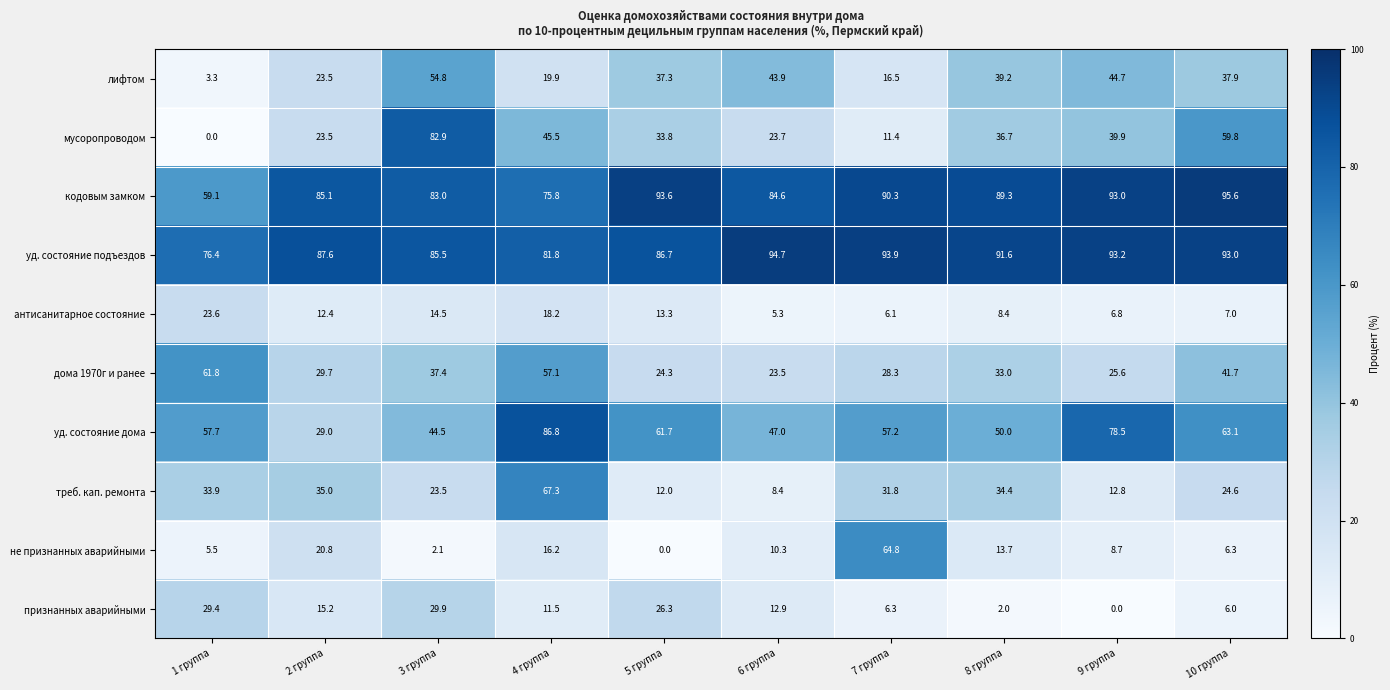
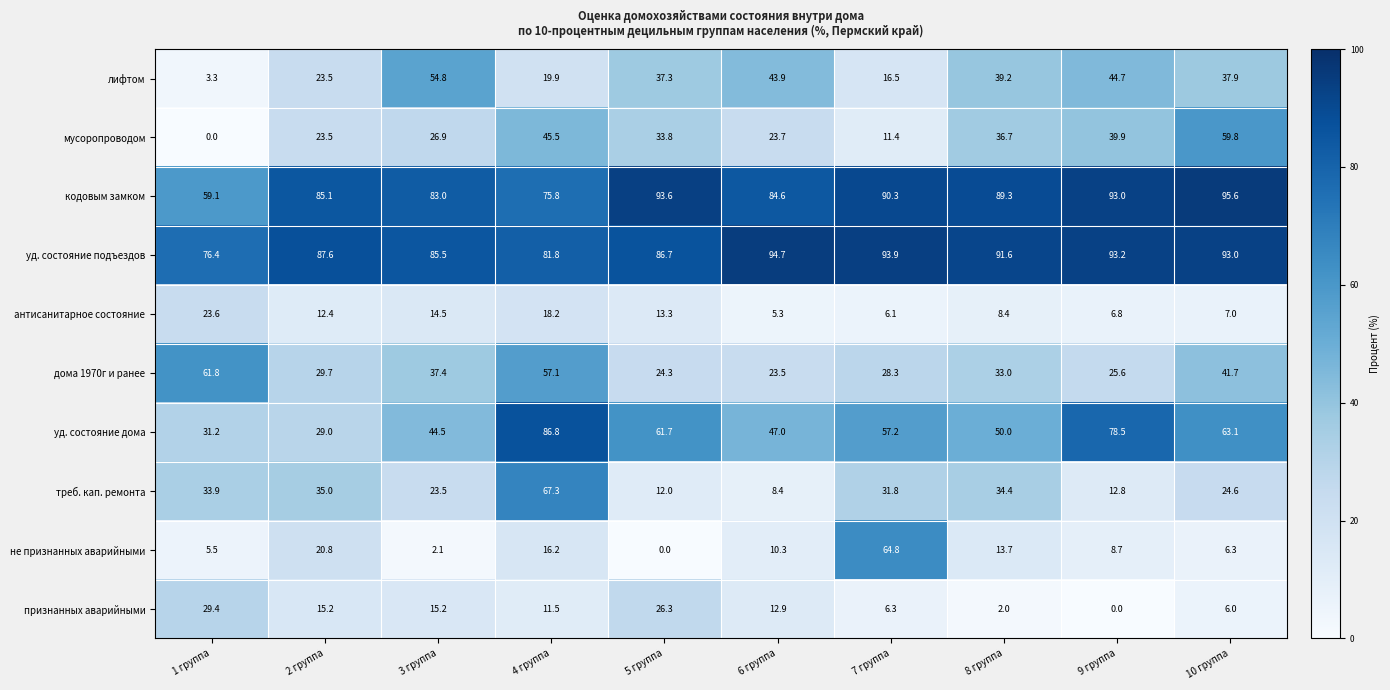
  {
    "лифтом": {
      "1 группа": 3.3,
      "2 группа": 23.5,
      "3 группа": 54.8,
      "4 группа": 19.9,
      "5 группа": 37.3,
      "6 группа": 43.9,
      "7 группа": 16.5,
      "8 группа": 39.2,
      "9 группа": 44.7,
      "10 группа": 37.9
    },
    "мусоропроводом": {
      "1 группа": 0.0,
      "2 группа": 23.5,
-     "3 группа": 82.9,
+     "3 группа": 26.9,
      "4 группа": 45.5,
      "5 группа": 33.8,
      "6 группа": 23.7,
      "7 группа": 11.4,
      "8 группа": 36.7,
      "9 группа": 39.9,
      "10 группа": 59.8
    },
    "кодовым замком": {
      "1 группа": 59.1,
      "2 группа": 85.1,
      "3 группа": 83.0,
      "4 группа": 75.8,
      "5 группа": 93.6,
      "6 группа": 84.6,
      "7 группа": 90.3,
      "8 группа": 89.3,
      "9 группа": 93.0,
      "10 группа": 95.6
    },
    "уд. состояние подъездов": {
      "1 группа": 76.4,
      "2 группа": 87.6,
      "3 группа": 85.5,
      "4 группа": 81.8,
      "5 группа": 86.7,
      "6 группа": 94.7,
      "7 группа": 93.9,
      "8 группа": 91.6,
      "9 группа": 93.2,
      "10 группа": 93.0
    },
    "антисанитарное состояние": {
      "1 группа": 23.6,
      "2 группа": 12.4,
      "3 группа": 14.5,
      "4 группа": 18.2,
      "5 группа": 13.3,
      "6 группа": 5.3,
      "7 группа": 6.1,
      "8 группа": 8.4,
      "9 группа": 6.8,
      "10 группа": 7.0
    },
    "дома 1970г и ранее": {
      "1 группа": 61.8,
      "2 группа": 29.7,
      "3 группа": 37.4,
      "4 группа": 57.1,
      "5 группа": 24.3,
      "6 группа": 23.5,
      "7 группа": 28.3,
      "8 группа": 33.0,
      "9 группа": 25.6,
      "10 группа": 41.7
    },
    "уд. состояние дома": {
-     "1 группа": 57.7,
+     "1 группа": 31.2,
      "2 группа": 29.0,
      "3 группа": 44.5,
      "4 группа": 86.8,
      "5 группа": 61.7,
      "6 группа": 47.0,
      "7 группа": 57.2,
      "8 группа": 50.0,
      "9 группа": 78.5,
      "10 группа": 63.1
    },
    "треб. кап. ремонта": {
      "1 группа": 33.9,
      "2 группа": 35.0,
      "3 группа": 23.5,
      "4 группа": 67.3,
      "5 группа": 12.0,
      "6 группа": 8.4,
      "7 группа": 31.8,
      "8 группа": 34.4,
      "9 группа": 12.8,
      "10 группа": 24.6
    },
    "не признанных аварийными": {
      "1 группа": 5.5,
      "2 группа": 20.8,
      "3 группа": 2.1,
      "4 группа": 16.2,
      "5 группа": 0.0,
      "6 группа": 10.3,
      "7 группа": 64.8,
      "8 группа": 13.7,
      "9 группа": 8.7,
      "10 группа": 6.3
    },
    "признанных аварийными": {
      "1 группа": 29.4,
      "2 группа": 15.2,
-     "3 группа": 29.9,
+     "3 группа": 15.2,
      "4 группа": 11.5,
      "5 группа": 26.3,
      "6 группа": 12.9,
      "7 группа": 6.3,
      "8 группа": 2.0,
      "9 группа": 0.0,
      "10 группа": 6.0
    }
  }
